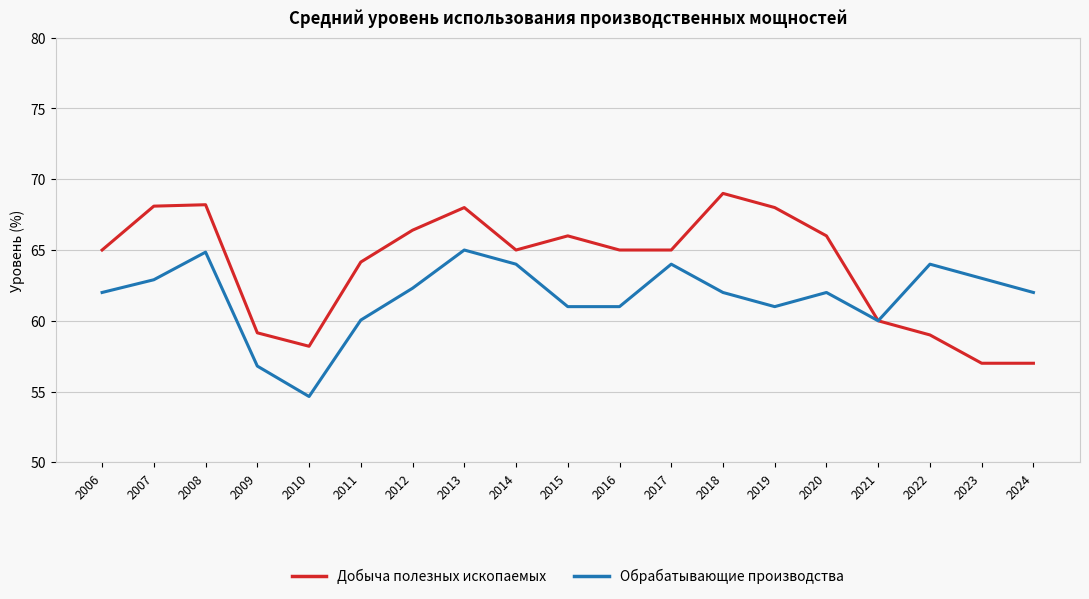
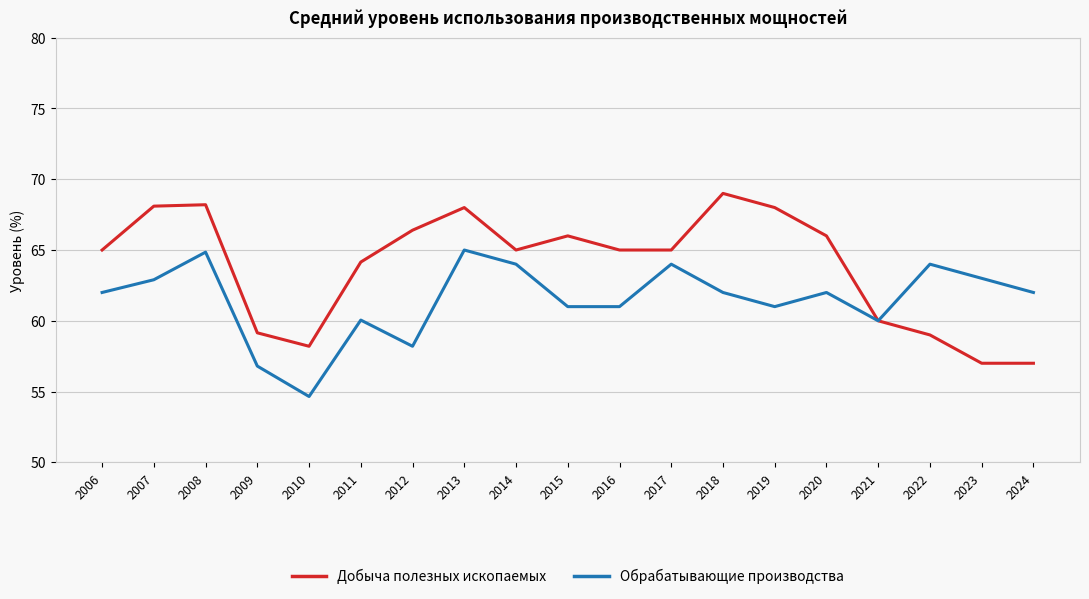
  {
    "Добыча полезных ископаемых": {
      "2006": 65.0,
      "2007": 68.1,
      "2008": 68.2,
      "2009": 59.2,
      "2010": 58.2,
      "2011": 64.2,
      "2012": 66.4,
      "2013": 68.0,
      "2014": 65.0,
      "2015": 66.0,
      "2016": 65.0,
      "2017": 65.0,
      "2018": 69.0,
      "2019": 68.0,
      "2020": 66.0,
      "2022": 59.0,
      "2023": 57.0,
      "2024": 57.0
    },
    "Обрабатывающие производства": {
      "2006": 62.0,
      "2007": 62.9,
      "2008": 64.9,
      "2009": 56.8,
      "2010": 54.7,
      "2011": 60.1,
-     "2012": 62.3,
+     "2012": 58.2,
      "2013": 65.0,
      "2014": 64.0,
      "2015": 61.0,
      "2016": 61.0,
      "2017": 64.0,
      "2018": 62.0,
      "2019": 61.0,
      "2020": 62.0,
      "2022": 64.0,
      "2023": 63.0,
      "2024": 62.0
    }
  }
